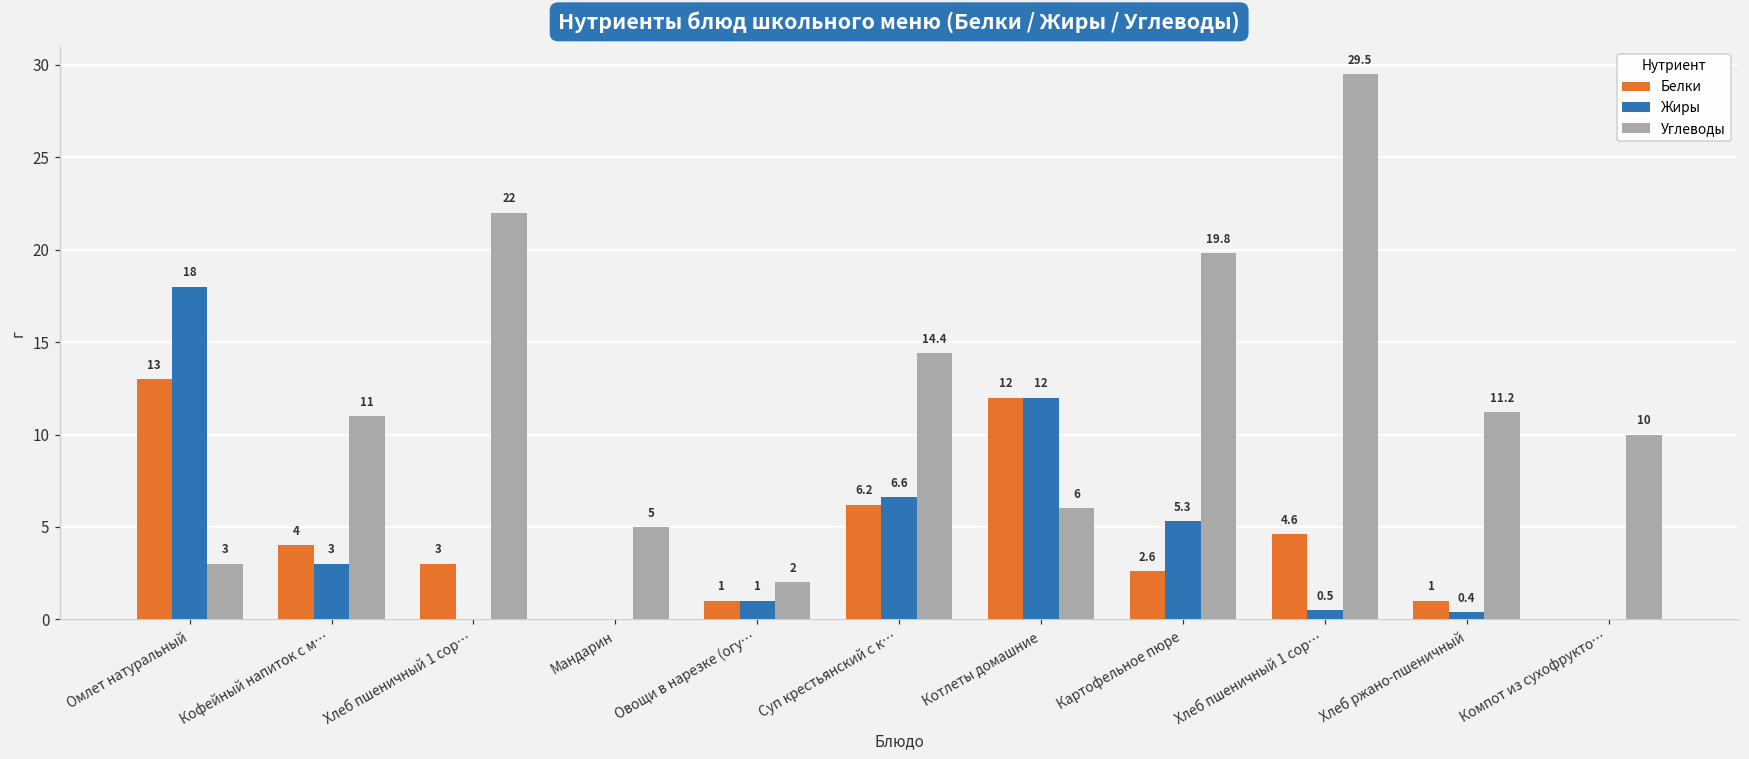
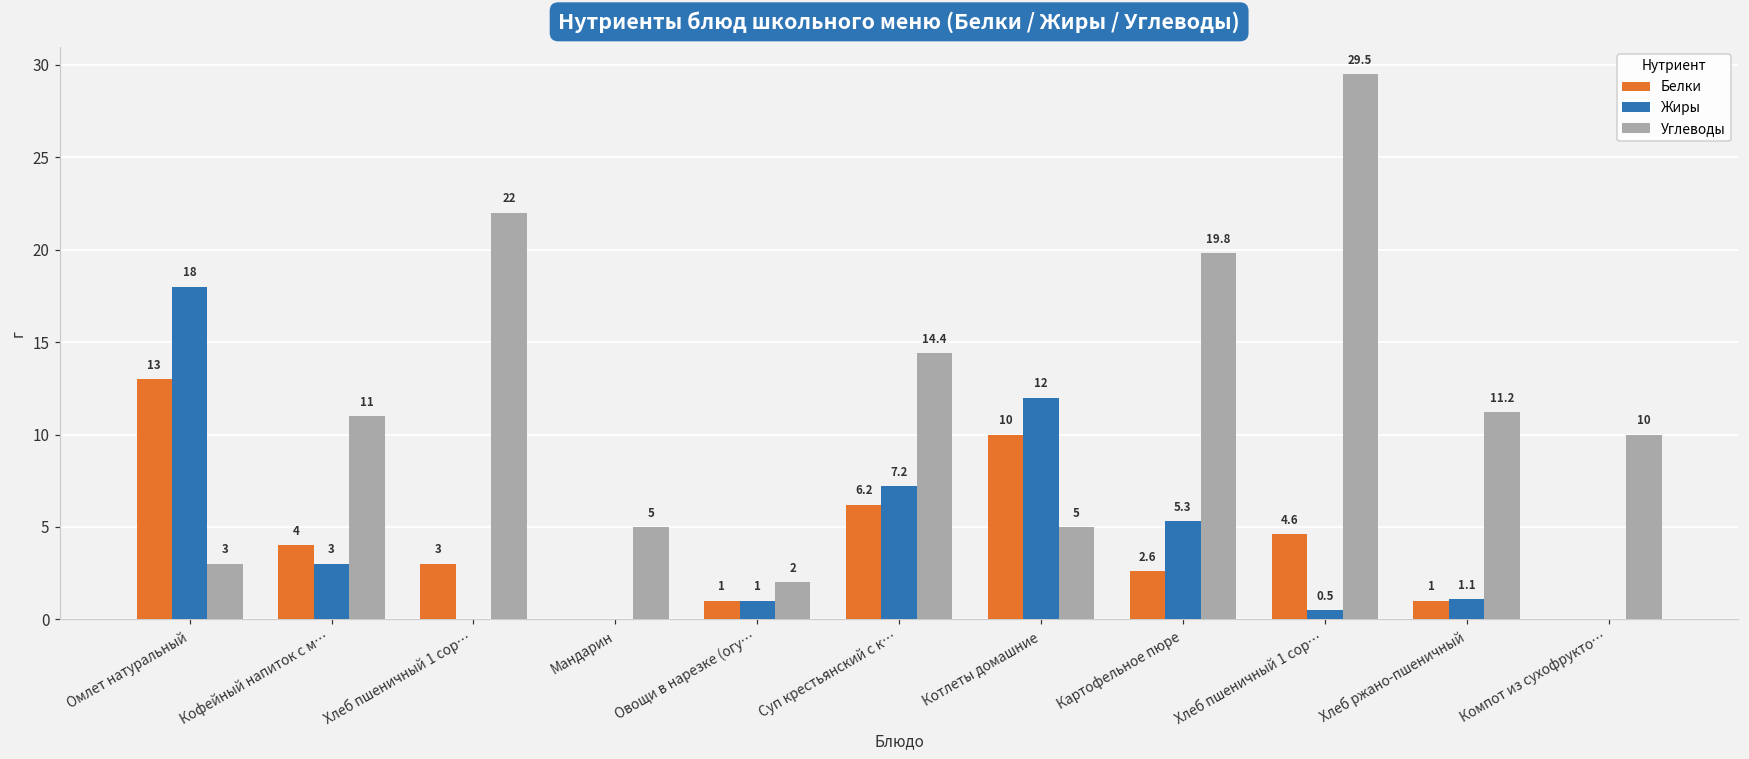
  {
    "Белки": {
      "Омлет натуральный": 13,
      "Кофейный напиток с м…": 4,
      "Овощи в нарезке (огу…": 1,
      "Суп крестьянский с к…": 6.2,
-     "Котлеты домашние": 12,
+     "Котлеты домашние": 10,
      "Картофельное пюре": 2.6,
      "Хлеб ржано-пшеничный": 1
    },
    "Жиры": {
      "Омлет натуральный": 18,
      "Кофейный напиток с м…": 3,
      "Овощи в нарезке (огу…": 1,
-     "Суп крестьянский с к…": 6.6,
+     "Суп крестьянский с к…": 7.2,
      "Котлеты домашние": 12,
      "Картофельное пюре": 5.3,
-     "Хлеб ржано-пшеничный": 0.4
+     "Хлеб ржано-пшеничный": 1.1
    },
    "Углеводы": {
      "Омлет натуральный": 3,
      "Кофейный напиток с м…": 11,
      "Мандарин": 5,
      "Овощи в нарезке (огу…": 2,
      "Суп крестьянский с к…": 14.4,
-     "Котлеты домашние": 6,
+     "Котлеты домашние": 5,
      "Картофельное пюре": 19.8,
      "Хлеб ржано-пшеничный": 11.2,
      "Компот из сухофрукто…": 10
    }
  }
